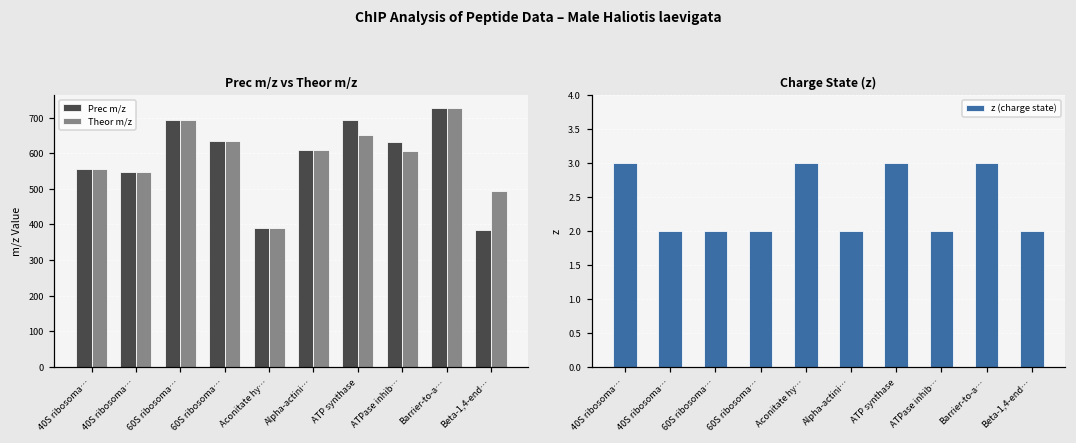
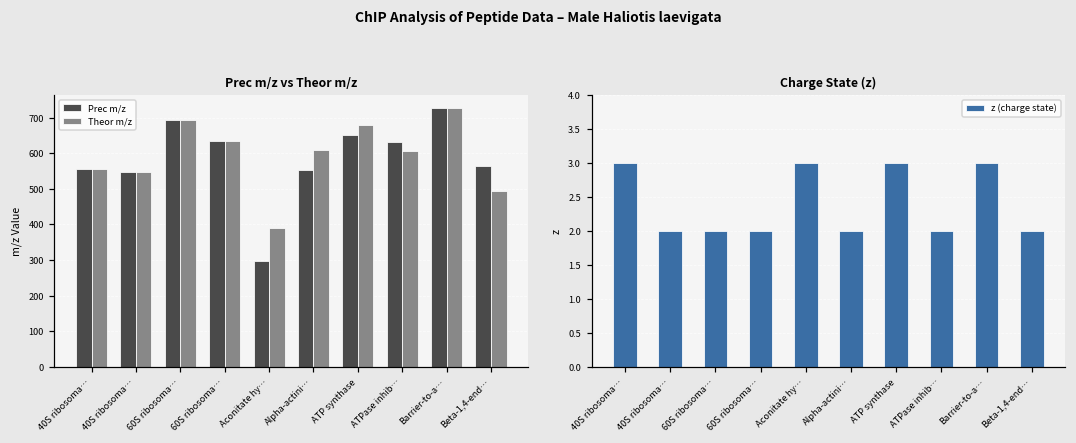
  {
    "Prec m/z vs Theor m/z": {
      "Prec m/z": {
-       "Aconitate hy…": 390,
-       "Alpha-actini…": 610,
-       "ATP synthase": 690,
+       "Aconitate hy…": 300,
+       "Alpha-actini…": 550,
+       "ATP synthase": 650,
        "ATPase inhib…": 630,
        "Barrier-to-a…": 730,
-       "Beta-1,4-end…": 390
+       "Beta-1,4-end…": 560
      },
      "Theor m/z": {
        "Aconitate hy…": 390,
        "Alpha-actini…": 610,
-       "ATP synthase": 650,
+       "ATP synthase": 680,
        "ATPase inhib…": 610,
        "Barrier-to-a…": 730,
        "Beta-1,4-end…": 490
      }
    },
    "Charge State (z)": {
      "Aconitate hy…": 3.0,
      "Alpha-actini…": 2.0,
      "ATP synthase": 3.0,
      "ATPase inhib…": 2.0,
      "Barrier-to-a…": 3.0,
      "Beta-1,4-end…": 2.0
    }
  }
